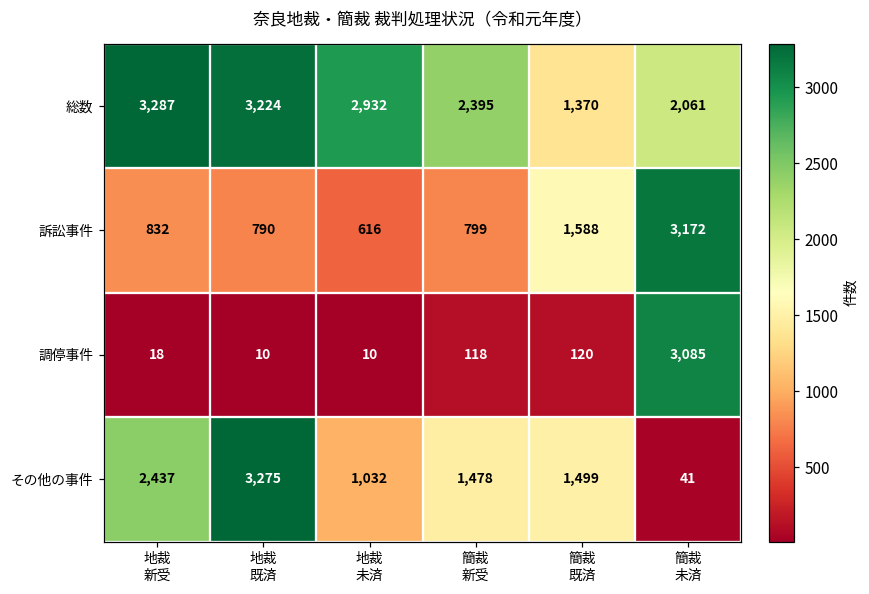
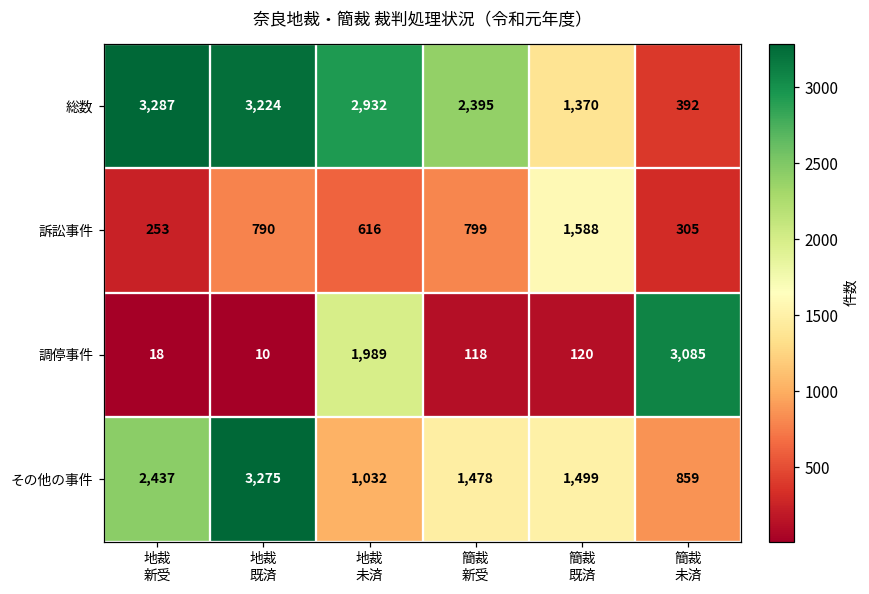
  {
    "総数": {
      "地裁 新受": "3,287",
      "地裁 既済": "3,224",
      "地裁 未済": "2,932",
      "簡裁 新受": "2,395",
      "簡裁 既済": "1,370",
-     "簡裁 未済": "2,061"
+     "簡裁 未済": "392"
    },
    "訴訟事件": {
-     "地裁 新受": "832",
+     "地裁 新受": "253",
      "地裁 既済": "790",
      "地裁 未済": "616",
      "簡裁 新受": "799",
      "簡裁 既済": "1,588",
-     "簡裁 未済": "3,172"
+     "簡裁 未済": "305"
    },
    "調停事件": {
      "地裁 新受": "18",
      "地裁 既済": "10",
-     "地裁 未済": "10",
+     "地裁 未済": "1,989",
      "簡裁 新受": "118",
      "簡裁 既済": "120",
      "簡裁 未済": "3,085"
    },
    "その他の事件": {
      "地裁 新受": "2,437",
      "地裁 既済": "3,275",
      "地裁 未済": "1,032",
      "簡裁 新受": "1,478",
      "簡裁 既済": "1,499",
-     "簡裁 未済": "41"
+     "簡裁 未済": "859"
    }
  }
